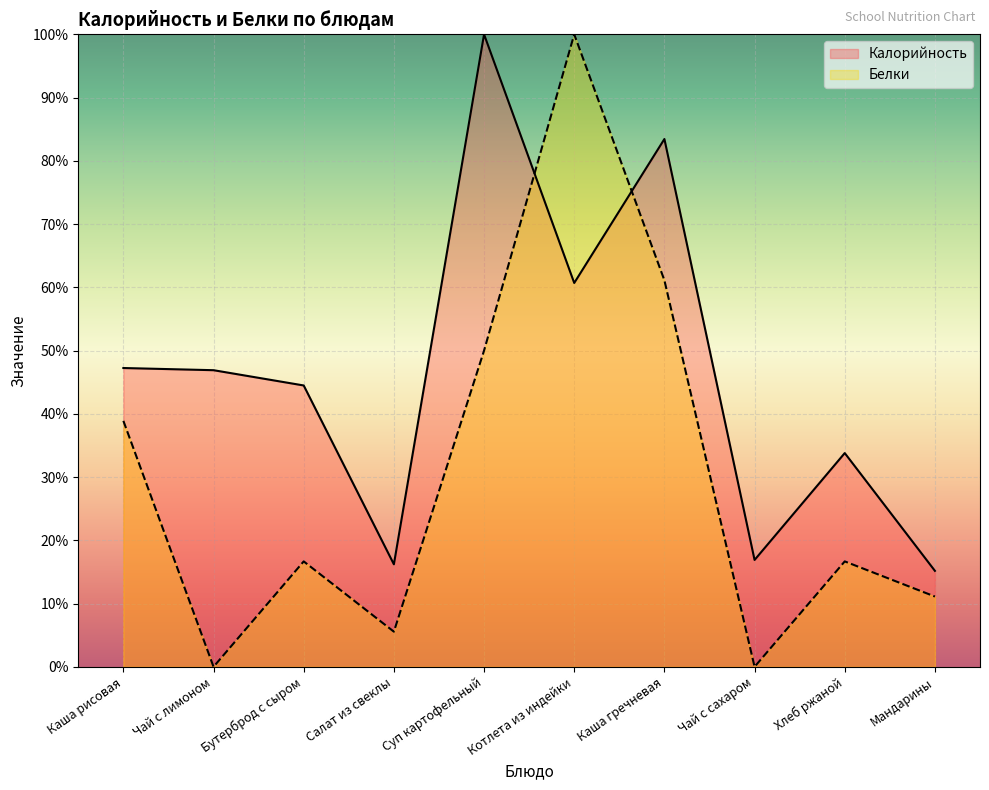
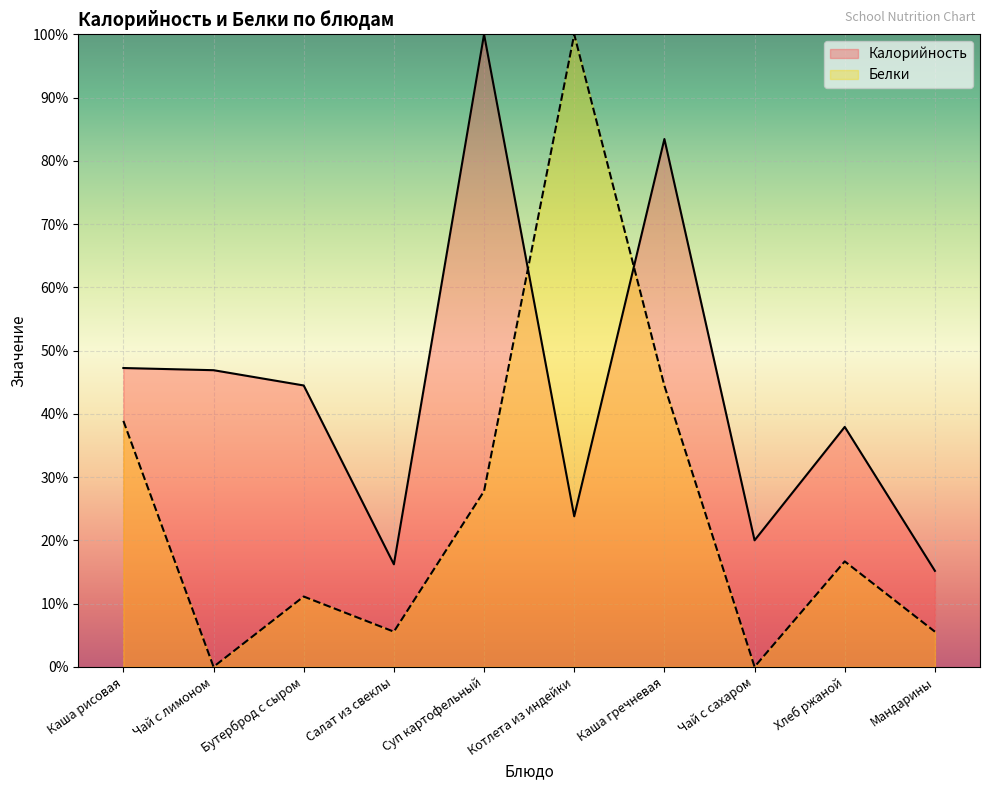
  {
    "Калорийность": {
      "Каша рисовая": "47%",
      "Чай с лимоном": "47%",
      "Бутерброд с сыром": "44%",
      "Салат из свеклы": "16%",
      "Суп картофельный": "100%",
-     "Котлета из индейки": "61%",
+     "Котлета из индейки": "24%",
      "Каша гречневая": "83%",
-     "Чай с сахаром": "17%",
-     "Хлеб ржаной": "34%",
+     "Чай с сахаром": "20%",
+     "Хлеб ржаной": "38%",
      "Мандарины": "15%"
    },
    "Белки": {
      "Каша рисовая": "39%",
      "Чай с лимоном": "0%",
-     "Бутерброд с сыром": "17%",
+     "Бутерброд с сыром": "11%",
      "Салат из свеклы": "6%",
-     "Суп картофельный": "50%",
+     "Суп картофельный": "28%",
      "Котлета из индейки": "100%",
-     "Каша гречневая": "61%",
+     "Каша гречневая": "44%",
      "Чай с сахаром": "0%",
      "Хлеб ржаной": "17%",
-     "Мандарины": "11%"
+     "Мандарины": "6%"
    }
  }
